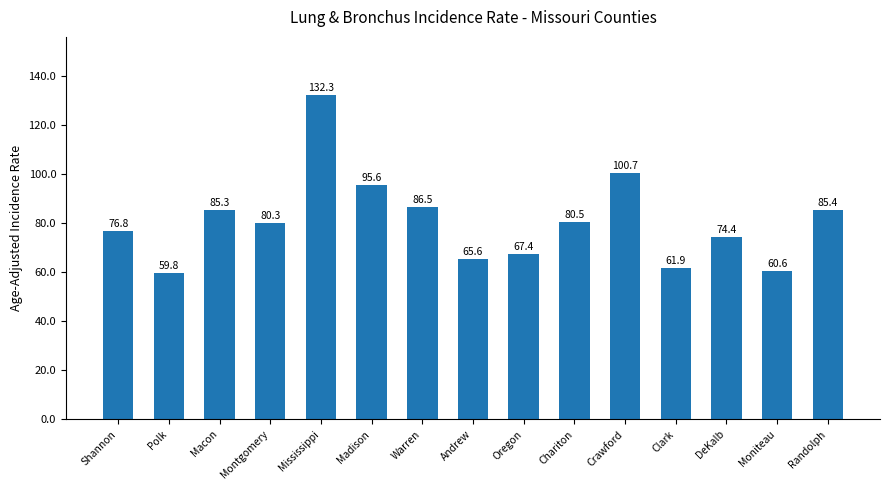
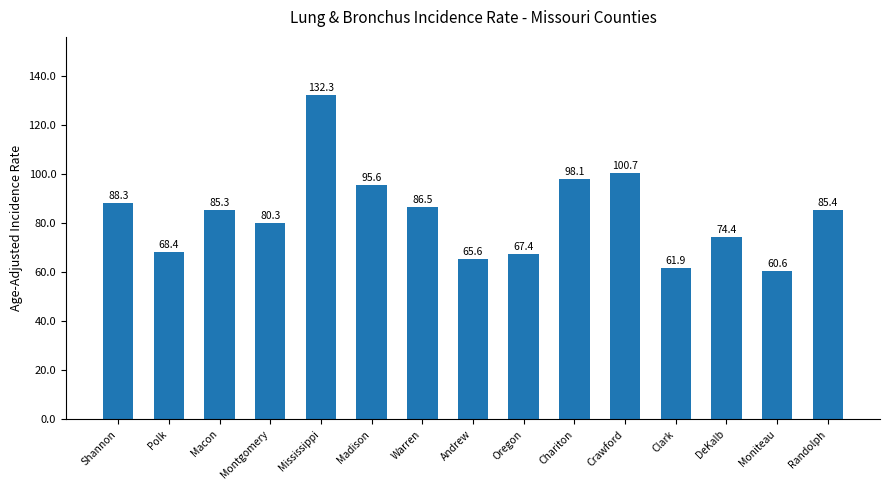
  {
-   "Shannon": 76.8,
-   "Polk": 59.8,
+   "Shannon": 88.3,
+   "Polk": 68.4,
    "Macon": 85.3,
    "Montgomery": 80.3,
    "Mississippi": 132.3,
    "Madison": 95.6,
    "Warren": 86.5,
    "Andrew": 65.6,
    "Oregon": 67.4,
-   "Chariton": 80.5,
+   "Chariton": 98.1,
    "Crawford": 100.7,
    "Clark": 61.9,
    "DeKalb": 74.4,
    "Moniteau": 60.6,
    "Randolph": 85.4
  }
